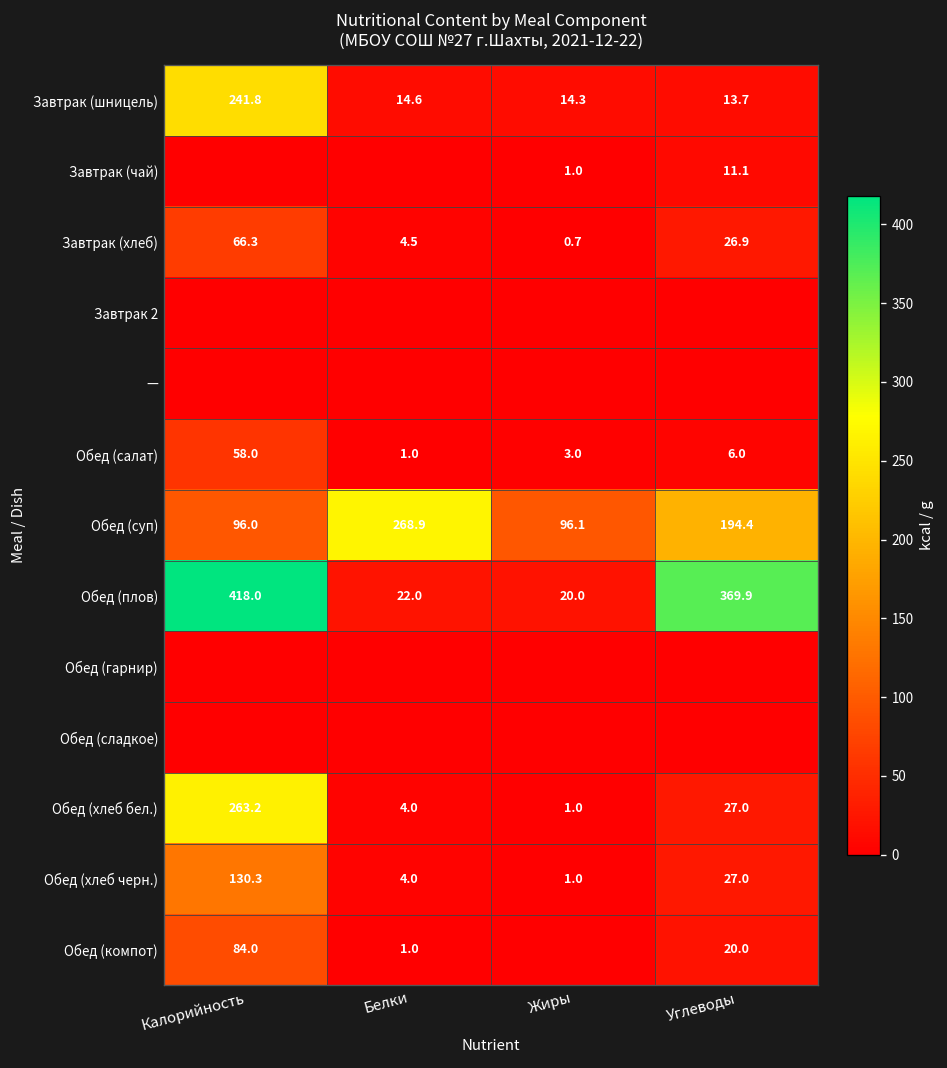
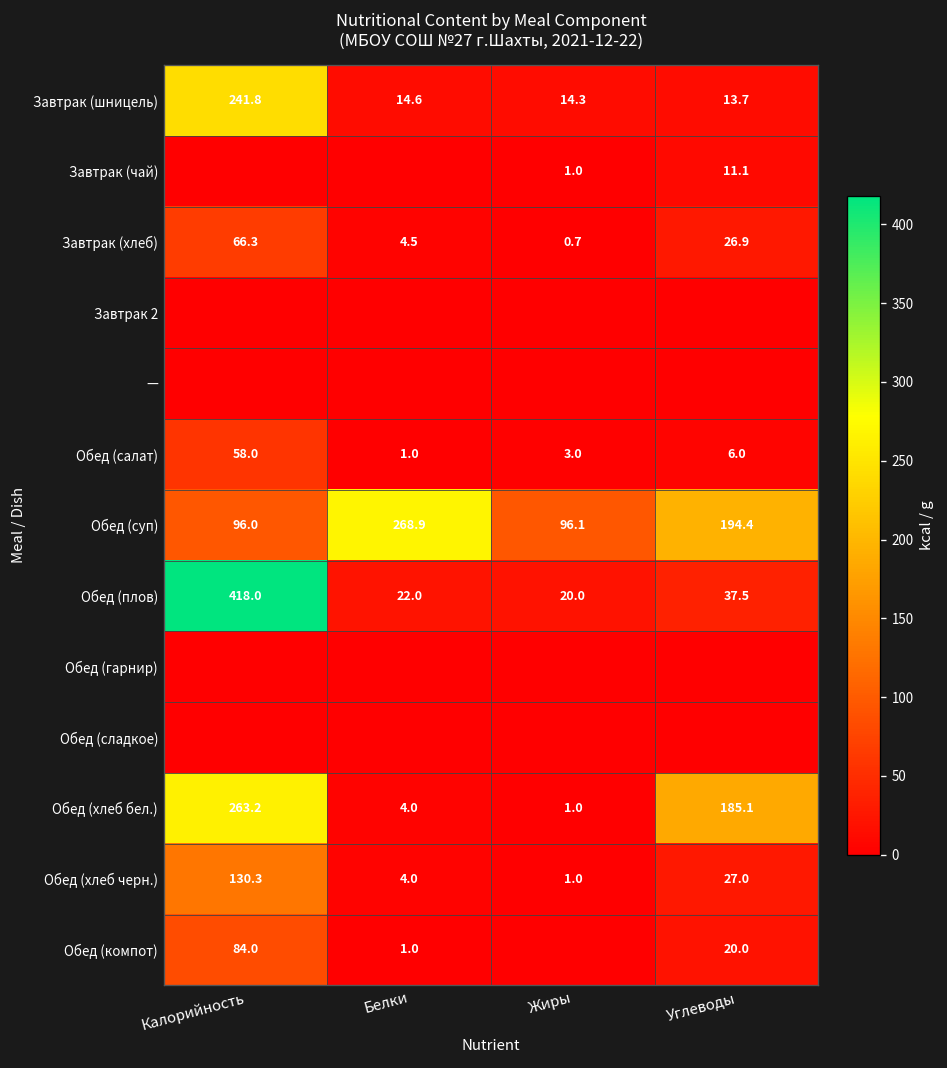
  {
    "Завтрак (шницель)": {
      "Калорийность": 241.8,
      "Белки": 14.6,
      "Жиры": 14.3,
      "Углеводы": 13.7
    },
    "Завтрак (чай)": {
      "Жиры": 1.0,
      "Углеводы": 11.1
    },
    "Завтрак (хлеб)": {
      "Калорийность": 66.3,
      "Белки": 4.5,
      "Жиры": 0.7,
      "Углеводы": 26.9
    },
    "Обед (салат)": {
      "Калорийность": 58.0,
      "Белки": 1.0,
      "Жиры": 3.0,
      "Углеводы": 6.0
    },
    "Обед (суп)": {
      "Калорийность": 96.0,
      "Белки": 268.9,
      "Жиры": 96.1,
      "Углеводы": 194.4
    },
    "Обед (плов)": {
      "Калорийность": 418.0,
      "Белки": 22.0,
      "Жиры": 20.0,
-     "Углеводы": 369.9
+     "Углеводы": 37.5
    },
    "Обед (хлеб бел.)": {
      "Калорийность": 263.2,
      "Белки": 4.0,
      "Жиры": 1.0,
-     "Углеводы": 27.0
+     "Углеводы": 185.1
    },
    "Обед (хлеб черн.)": {
      "Калорийность": 130.3,
      "Белки": 4.0,
      "Жиры": 1.0,
      "Углеводы": 27.0
    },
    "Обед (компот)": {
      "Калорийность": 84.0,
      "Белки": 1.0,
      "Углеводы": 20.0
    }
  }
